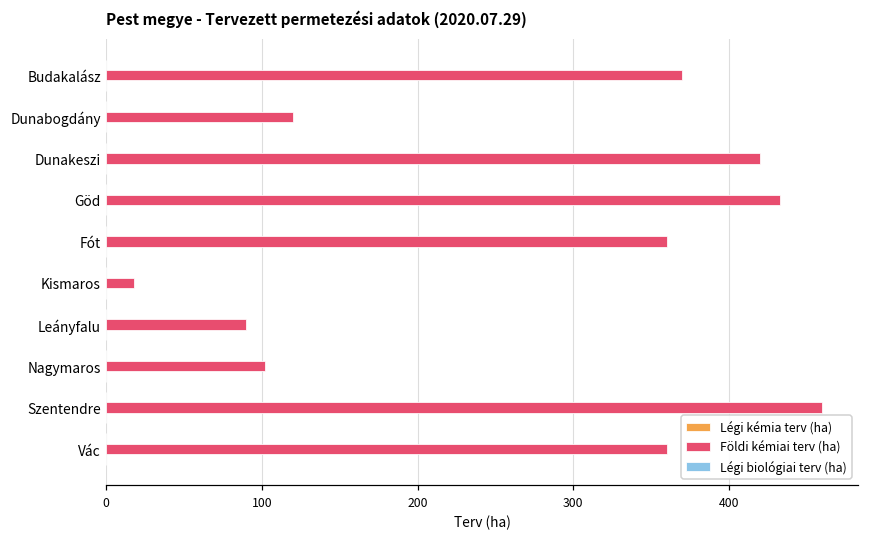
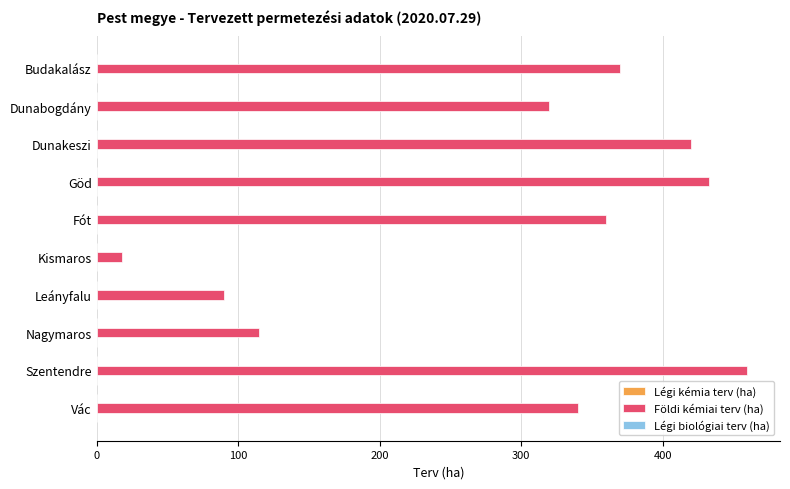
  {
    "Légi kémia terv (ha)": {
      "Budakalász": 0,
      "Dunabogdány": 0,
      "Dunakeszi": 0,
      "Göd": 0,
      "Fót": 0,
      "Kismaros": 0,
      "Leányfalu": 0,
      "Nagymaros": 0,
      "Szentendre": 0,
      "Vác": 0
    },
    "Földi kémiai terv (ha)": {
      "Budakalász": 370,
-     "Dunabogdány": 120,
+     "Dunabogdány": 320,
      "Dunakeszi": 420,
      "Göd": 433,
      "Fót": 360,
      "Kismaros": 18,
      "Leányfalu": 90,
-     "Nagymaros": 102,
+     "Nagymaros": 115,
      "Szentendre": 460,
-     "Vác": 360
+     "Vác": 340
    },
    "Légi biológiai terv (ha)": {
      "Budakalász": 0,
      "Dunabogdány": 0,
      "Dunakeszi": 0,
      "Göd": 0,
      "Fót": 0,
      "Kismaros": 0,
      "Leányfalu": 0,
      "Nagymaros": 0,
      "Szentendre": 0,
      "Vác": 0
    }
  }
